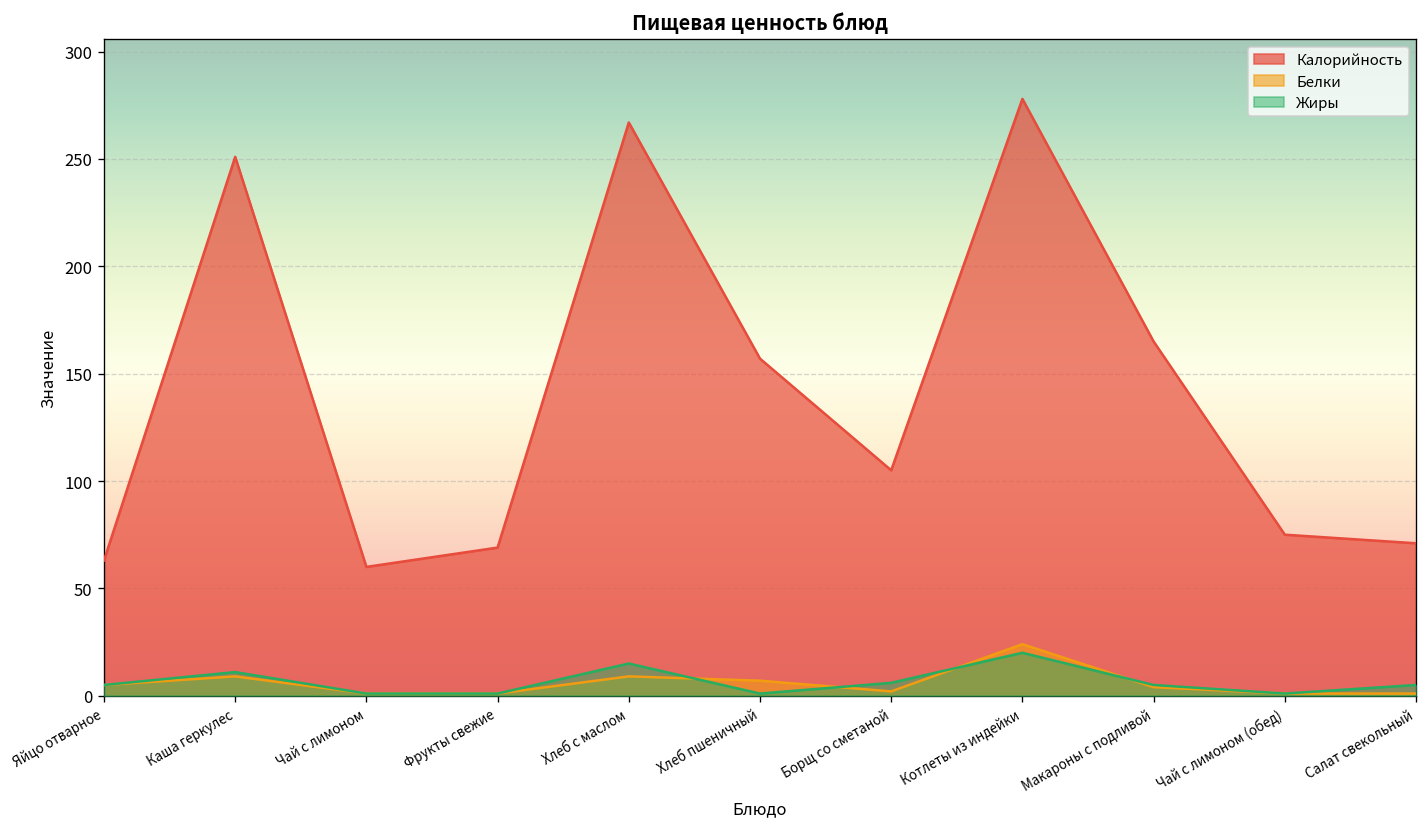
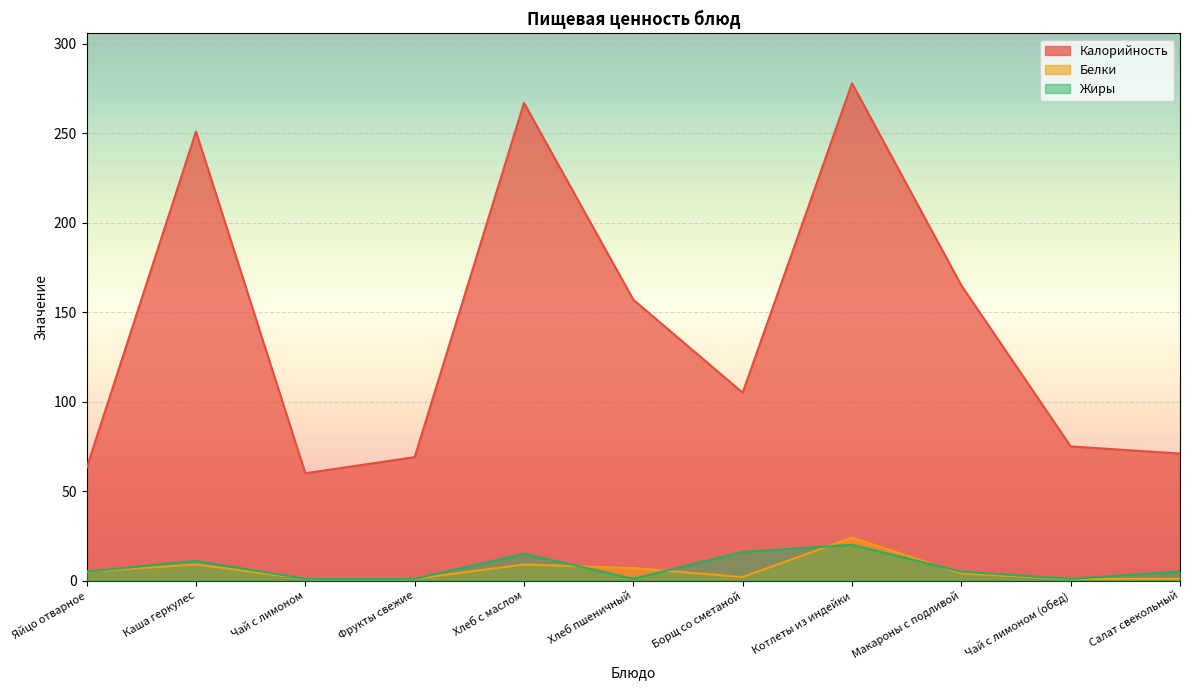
  {
    "Калорийность": {
      "Яйцо отварное": 63,
      "Каша геркулес": 251,
      "Чай с лимоном": 60,
      "Фрукты свежие": 69,
      "Хлеб с маслом": 267,
      "Хлеб пшеничный": 157,
      "Борщ со сметаной": 105,
      "Котлеты из индейки": 278,
      "Макароны с подливой": 165,
      "Чай с лимоном (обед)": 75,
      "Салат свекольный": 71
    },
    "Белки": {
      "Каша геркулес": 9,
      "Хлеб с маслом": 9,
      "Хлеб пшеничный": 7,
      "Борщ со сметаной": 2,
      "Котлеты из индейки": 24,
      "Салат свекольный": 1
    },
    "Жиры": {
      "Каша геркулес": 11,
      "Хлеб с маслом": 15,
      "Хлеб пшеничный": 1,
-     "Борщ со сметаной": 6,
+     "Борщ со сметаной": 16,
      "Котлеты из индейки": 20,
      "Салат свекольный": 5
    }
  }
